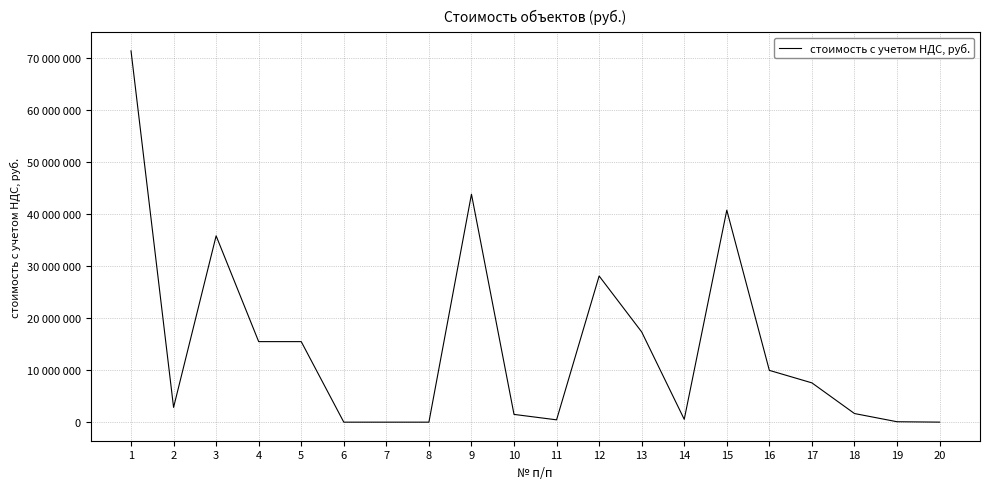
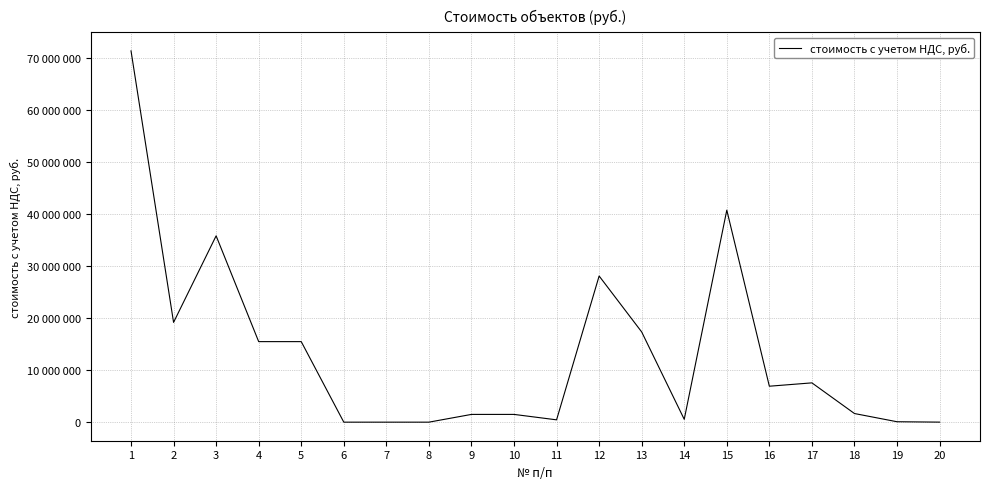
  {
    "1": 71000000,
-   "2": 3000000,
+   "2": 19000000,
    "3": 36000000,
    "4": 15000000,
    "5": 15000000,
    "6": 0,
    "7": 0,
    "8": 0,
-   "9": 44000000,
+   "9": 1000000,
    "10": 1000000,
    "11": 0,
    "12": 28000000,
    "13": 17000000,
    "14": 1000000,
    "15": 41000000,
-   "16": 10000000,
+   "16": 7000000,
    "17": 8000000,
    "18": 2000000,
    "19": 0,
    "20": 0
  }
